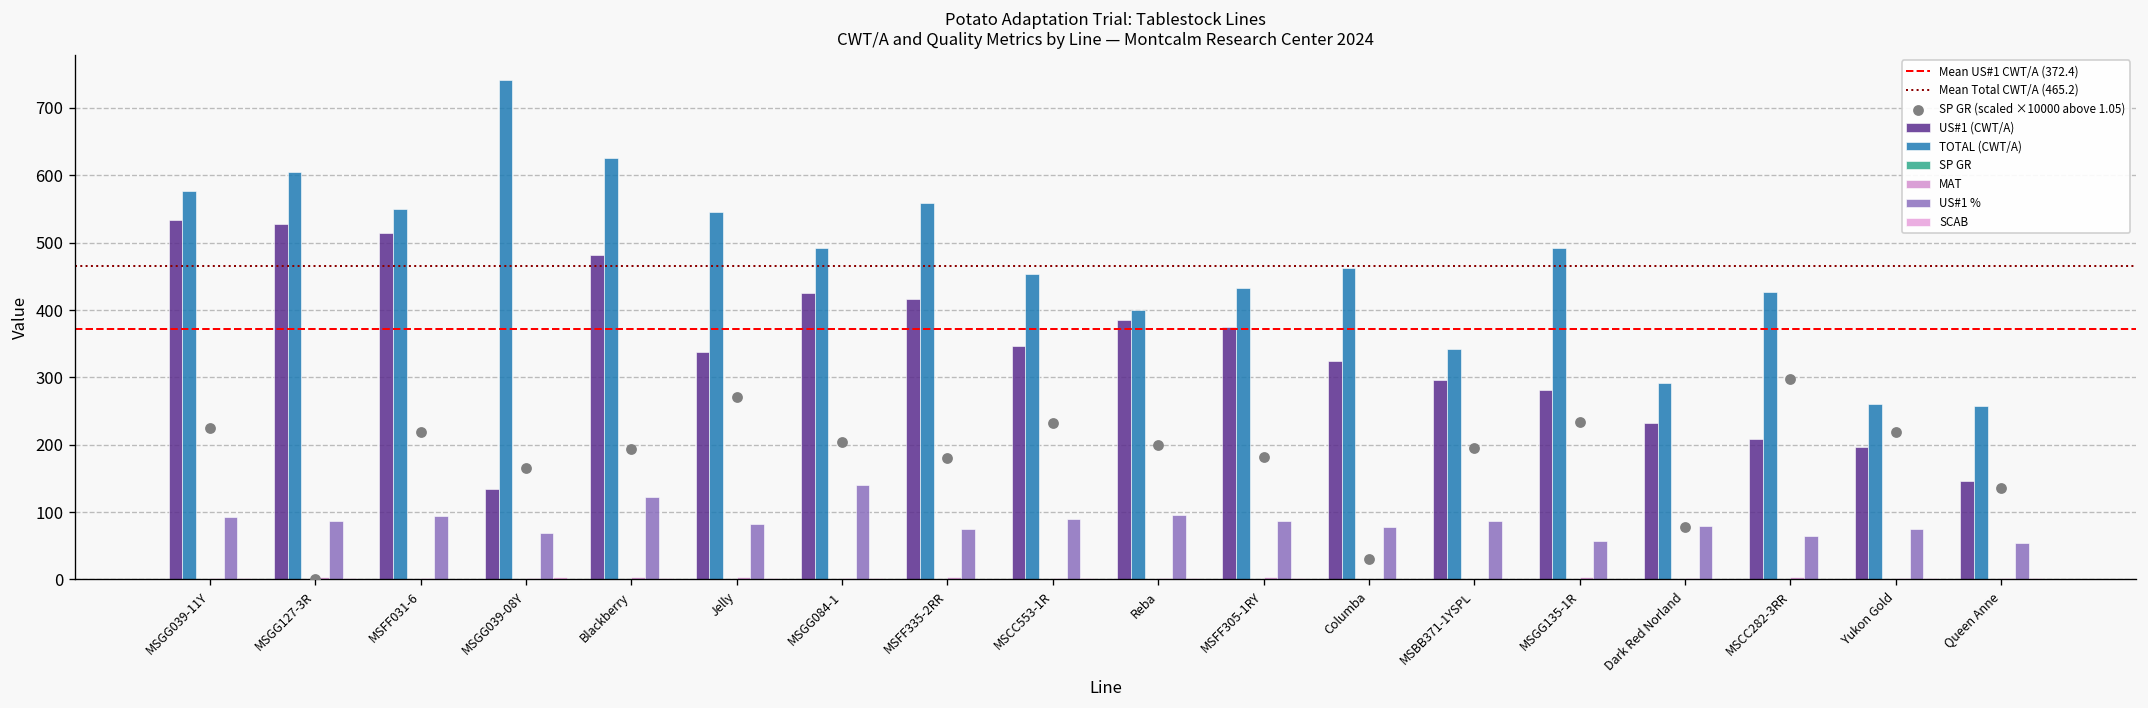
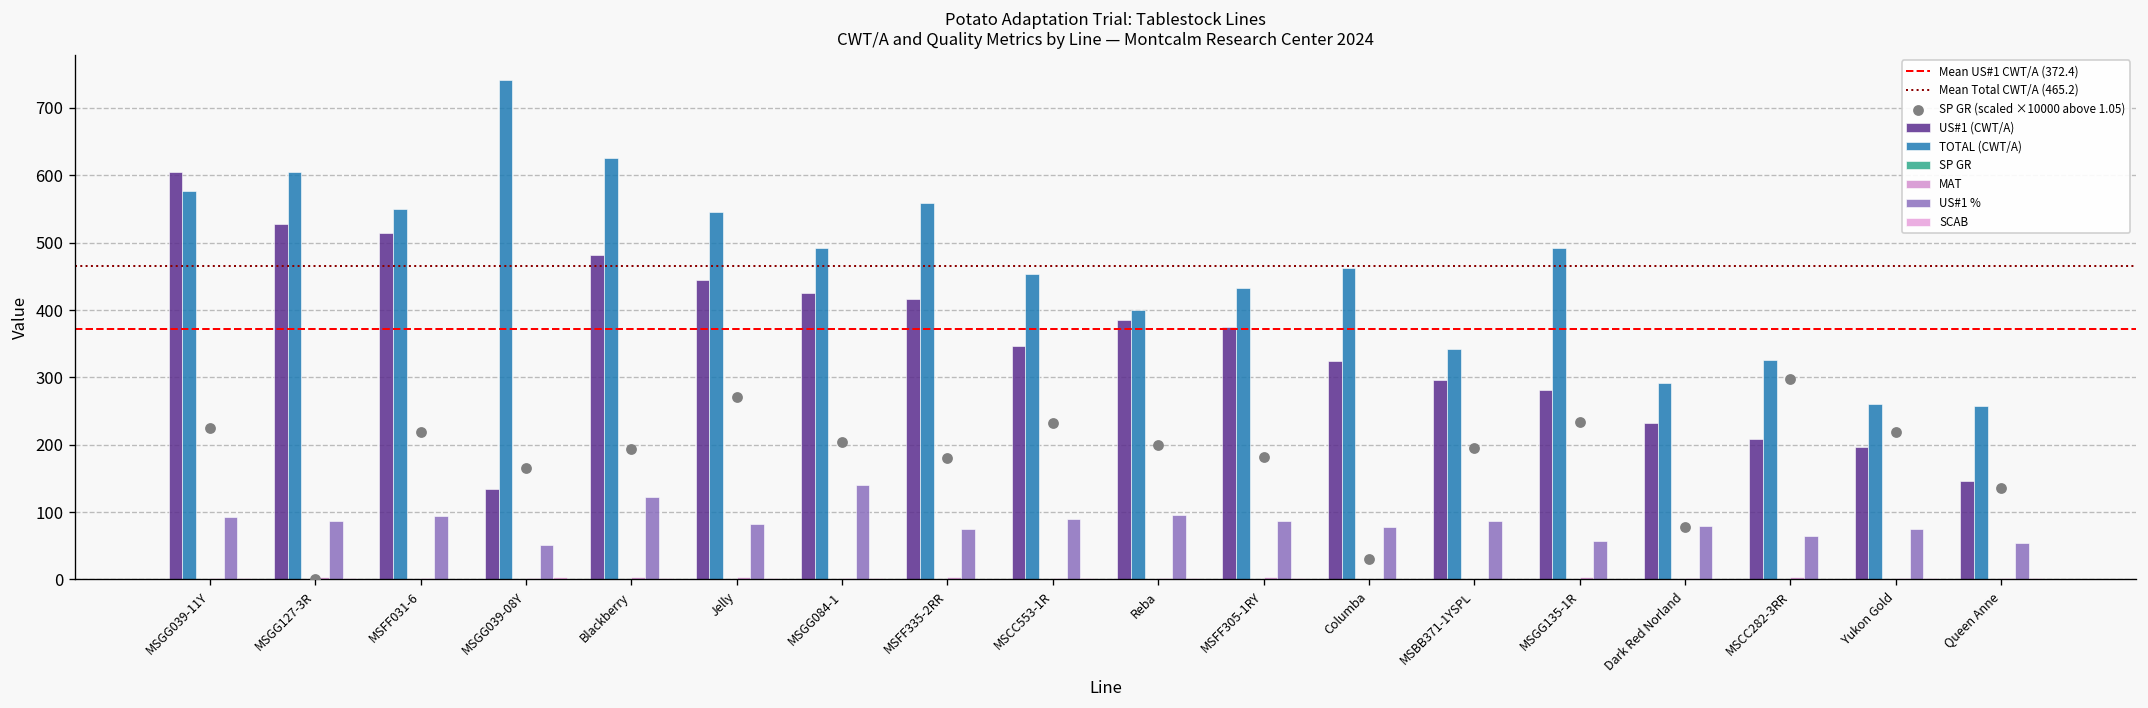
  {
    "US#1 (CWT/A)": {
-     "MSGG039-11Y": 530,
+     "MSGG039-11Y": 610,
      "MSGG127-3R": 530,
      "MSFF031-6": 510,
      "MSGG039-08Y": 130,
      "Blackberry": 480,
-     "Jelly": 340,
+     "Jelly": 440,
      "MSGG084-1": 430,
      "MSFF335-2RR": 420,
      "MSCC553-1R": 350,
      "Reba": 390,
      "MSFF305-1RY": 370,
      "Columba": 320,
      "MSBB371-1YSPL": 300,
      "MSGG135-1R": 280,
      "Dark Red Norland": 230,
      "MSCC282-3RR": 210,
      "Yukon Gold": 200,
      "Queen Anne": 150
    },
    "TOTAL (CWT/A)": {
      "MSGG039-11Y": 580,
      "MSGG127-3R": 600,
      "MSFF031-6": 550,
      "MSGG039-08Y": 740,
      "Blackberry": 630,
      "Jelly": 550,
      "MSGG084-1": 490,
      "MSFF335-2RR": 560,
      "MSCC553-1R": 450,
      "Reba": 400,
      "MSFF305-1RY": 430,
      "Columba": 460,
      "MSBB371-1YSPL": 340,
      "MSGG135-1R": 490,
      "Dark Red Norland": 290,
-     "MSCC282-3RR": 430,
+     "MSCC282-3RR": 330,
      "Yukon Gold": 260,
      "Queen Anne": 260
    },
    "SP GR": {
      "MSGG127-3R": 0
    },
    "US#1 %": {
      "MSGG039-11Y": 90,
      "MSGG127-3R": 90,
      "MSFF031-6": 90,
-     "MSGG039-08Y": 70,
+     "MSGG039-08Y": 50,
      "Blackberry": 120,
      "Jelly": 80,
      "MSGG084-1": 140,
      "MSFF335-2RR": 70,
      "MSCC553-1R": 90,
      "Reba": 100,
      "MSFF305-1RY": 90,
      "Columba": 80,
      "MSBB371-1YSPL": 90,
      "MSGG135-1R": 60,
      "Dark Red Norland": 80,
      "MSCC282-3RR": 60,
      "Yukon Gold": 70,
      "Queen Anne": 50
    }
  }
